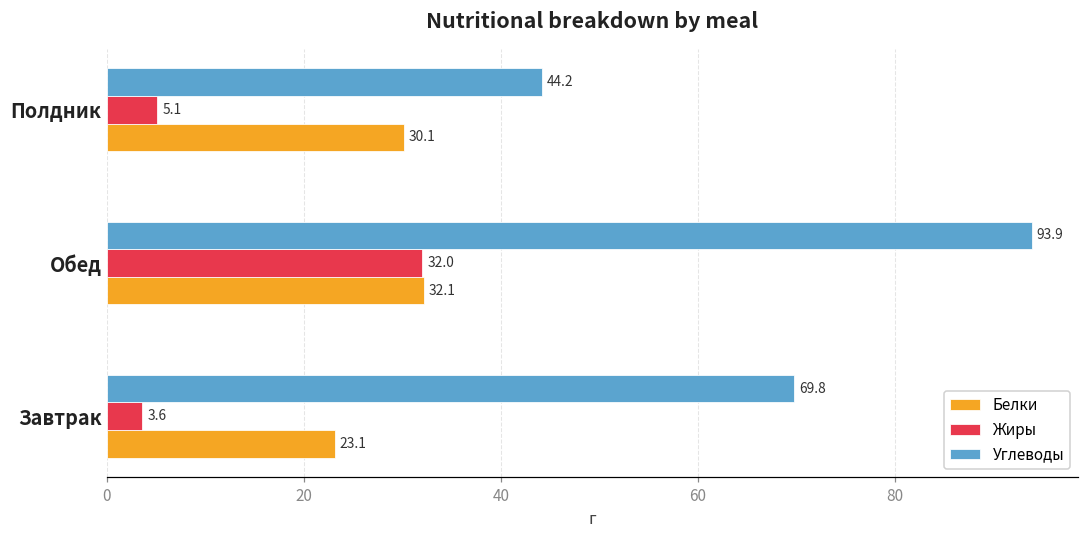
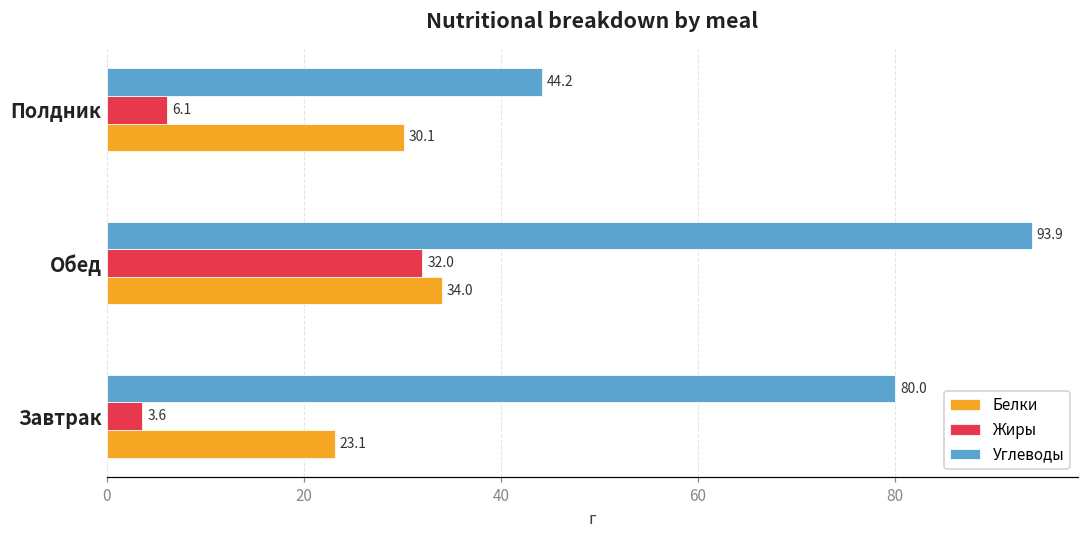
  {
    "Белки": {
      "Полдник": 30.1,
-     "Обед": 32.1,
+     "Обед": 34.0,
      "Завтрак": 23.1
    },
    "Жиры": {
-     "Полдник": 5.1,
+     "Полдник": 6.1,
      "Обед": 32.0,
      "Завтрак": 3.6
    },
    "Углеводы": {
      "Полдник": 44.2,
      "Обед": 93.9,
-     "Завтрак": 69.8
+     "Завтрак": 80.0
    }
  }
